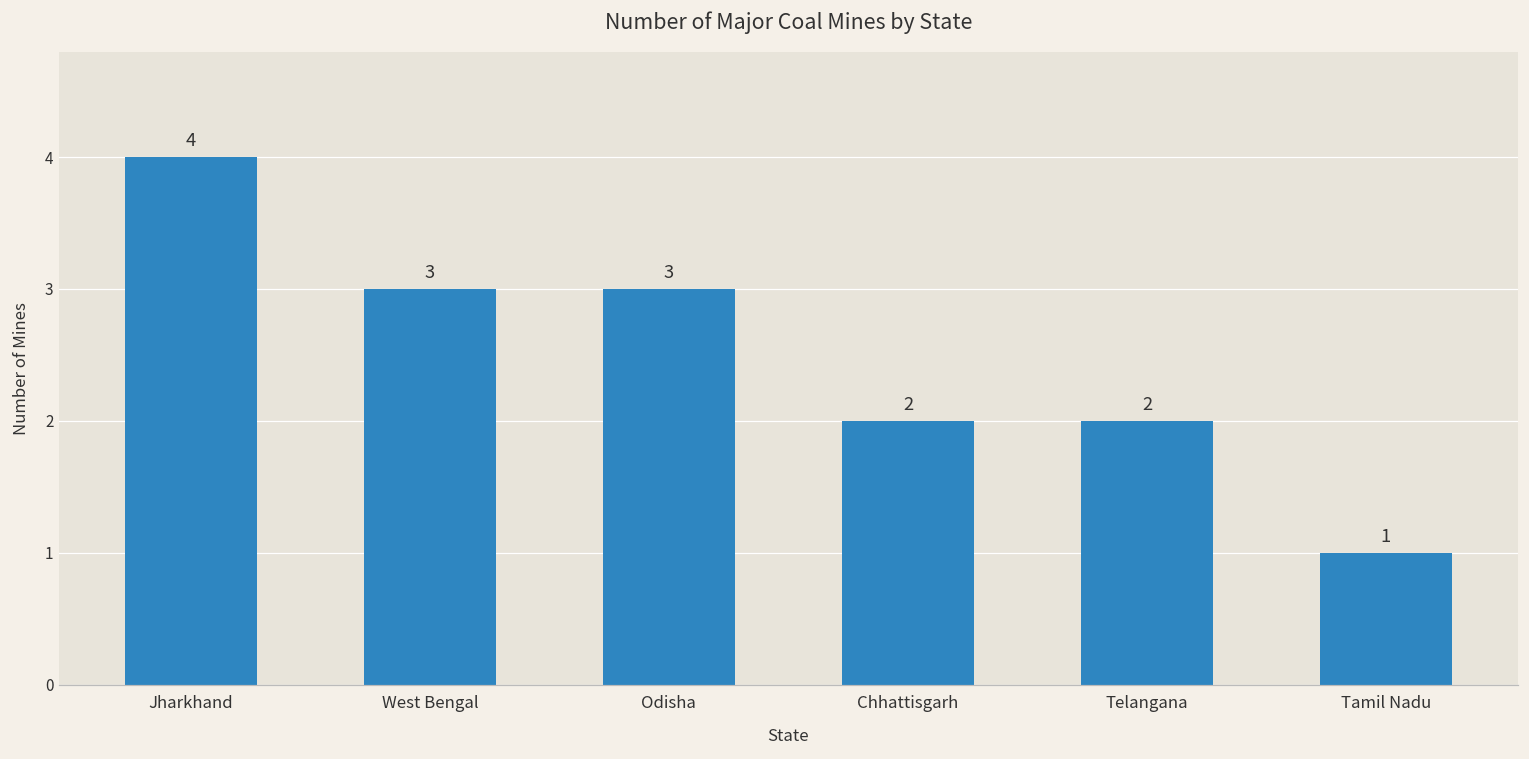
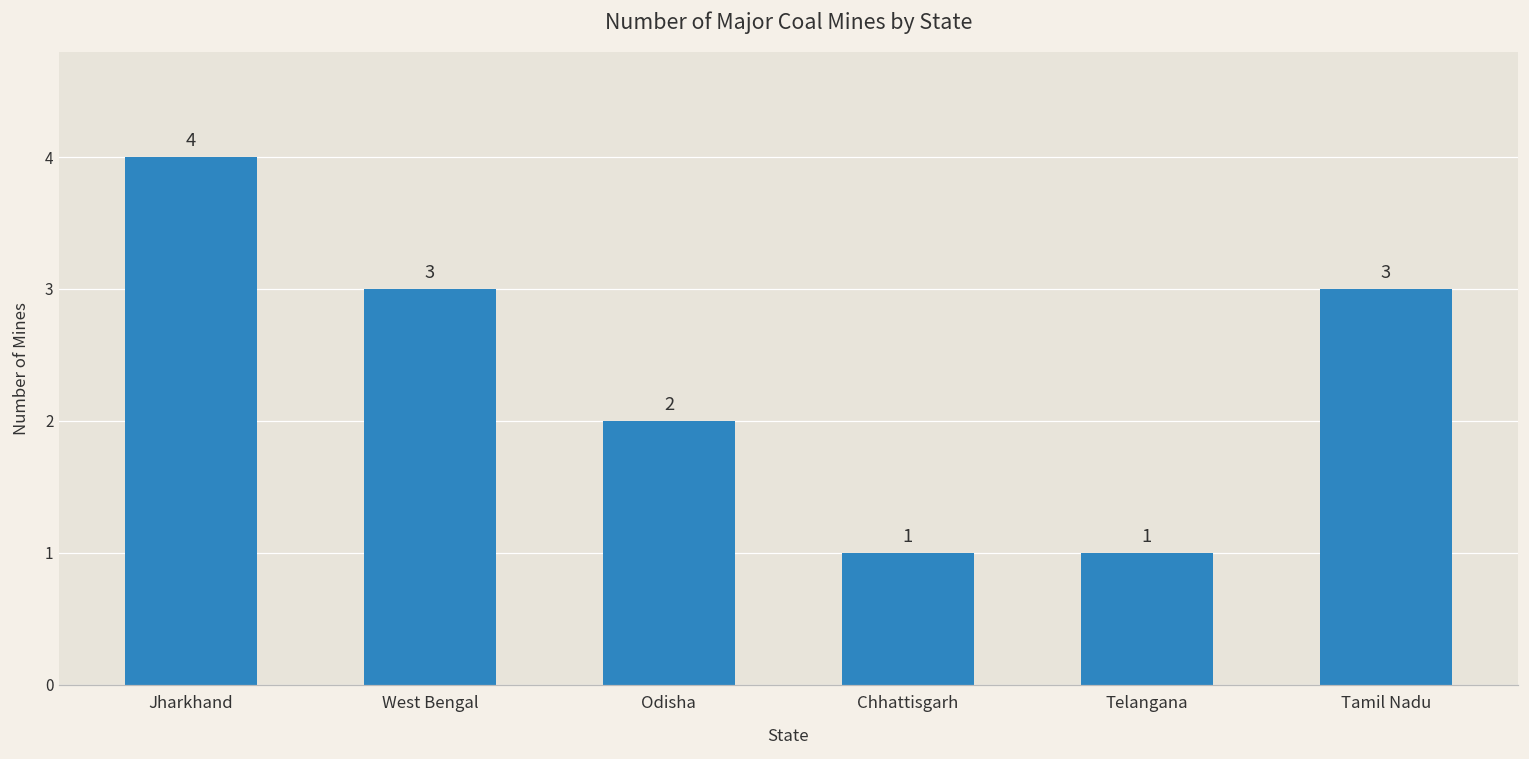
  {
    "Jharkhand": 4,
    "West Bengal": 3,
-   "Odisha": 3,
-   "Chhattisgarh": 2,
-   "Telangana": 2,
-   "Tamil Nadu": 1
+   "Odisha": 2,
+   "Chhattisgarh": 1,
+   "Telangana": 1,
+   "Tamil Nadu": 3
  }
